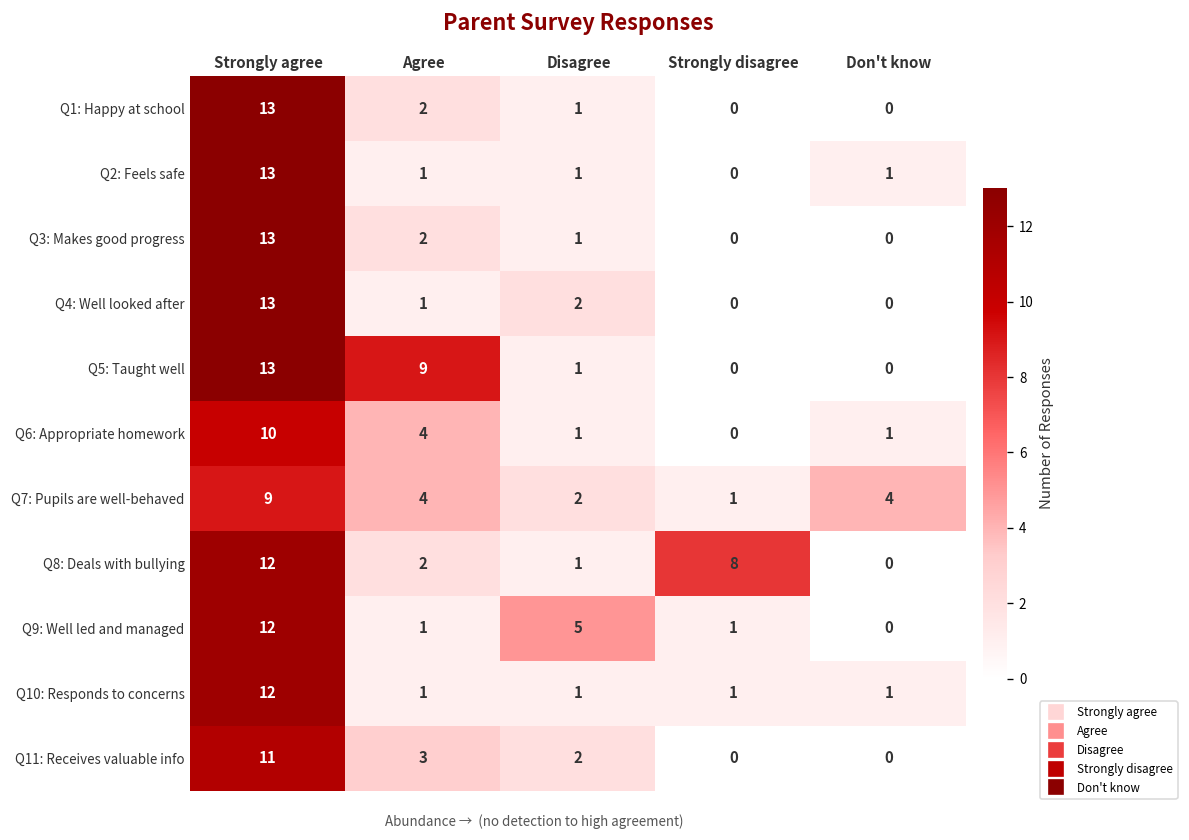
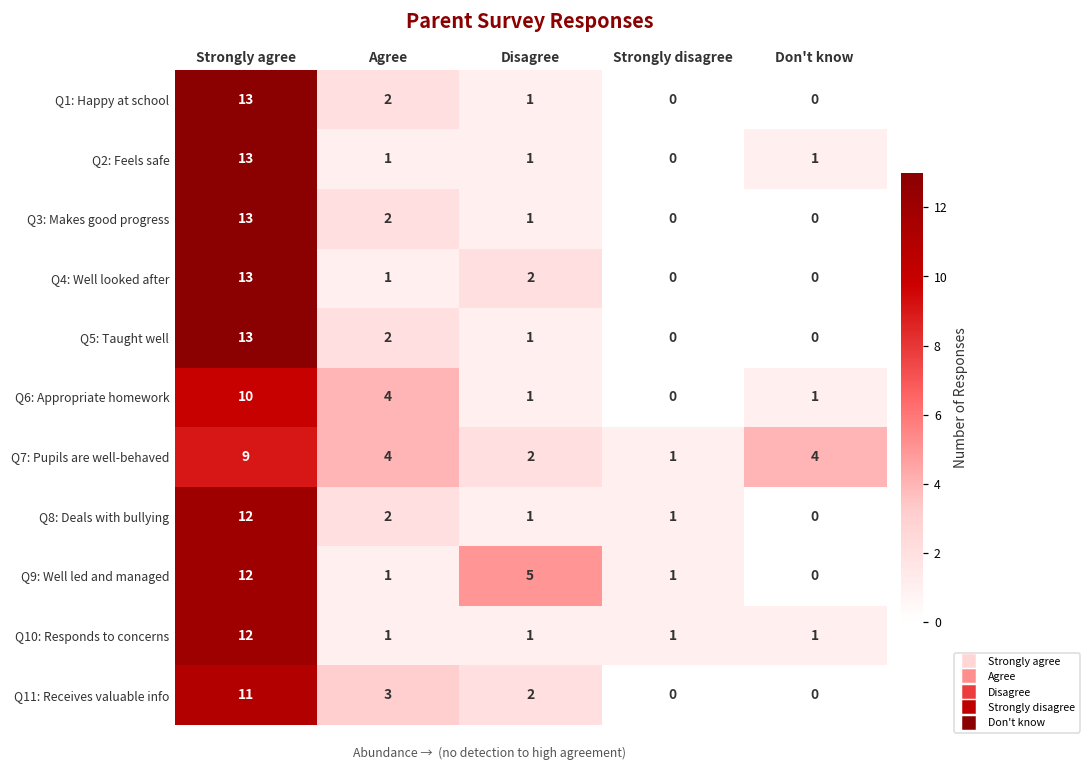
  {
    "Q1: Happy at school": {
      "Strongly agree": 13,
      "Agree": 2,
      "Disagree": 1,
      "Strongly disagree": 0,
      "Don't know": 0
    },
    "Q2: Feels safe": {
      "Strongly agree": 13,
      "Agree": 1,
      "Disagree": 1,
      "Strongly disagree": 0,
      "Don't know": 1
    },
    "Q3: Makes good progress": {
      "Strongly agree": 13,
      "Agree": 2,
      "Disagree": 1,
      "Strongly disagree": 0,
      "Don't know": 0
    },
    "Q4: Well looked after": {
      "Strongly agree": 13,
      "Agree": 1,
      "Disagree": 2,
      "Strongly disagree": 0,
      "Don't know": 0
    },
    "Q5: Taught well": {
      "Strongly agree": 13,
-     "Agree": 9,
+     "Agree": 2,
      "Disagree": 1,
      "Strongly disagree": 0,
      "Don't know": 0
    },
    "Q6: Appropriate homework": {
      "Strongly agree": 10,
      "Agree": 4,
      "Disagree": 1,
      "Strongly disagree": 0,
      "Don't know": 1
    },
    "Q7: Pupils are well-behaved": {
      "Strongly agree": 9,
      "Agree": 4,
      "Disagree": 2,
      "Strongly disagree": 1,
      "Don't know": 4
    },
    "Q8: Deals with bullying": {
      "Strongly agree": 12,
      "Agree": 2,
      "Disagree": 1,
-     "Strongly disagree": 8,
+     "Strongly disagree": 1,
      "Don't know": 0
    },
    "Q9: Well led and managed": {
      "Strongly agree": 12,
      "Agree": 1,
      "Disagree": 5,
      "Strongly disagree": 1,
      "Don't know": 0
    },
    "Q10: Responds to concerns": {
      "Strongly agree": 12,
      "Agree": 1,
      "Disagree": 1,
      "Strongly disagree": 1,
      "Don't know": 1
    },
    "Q11: Receives valuable info": {
      "Strongly agree": 11,
      "Agree": 3,
      "Disagree": 2,
      "Strongly disagree": 0,
      "Don't know": 0
    }
  }
